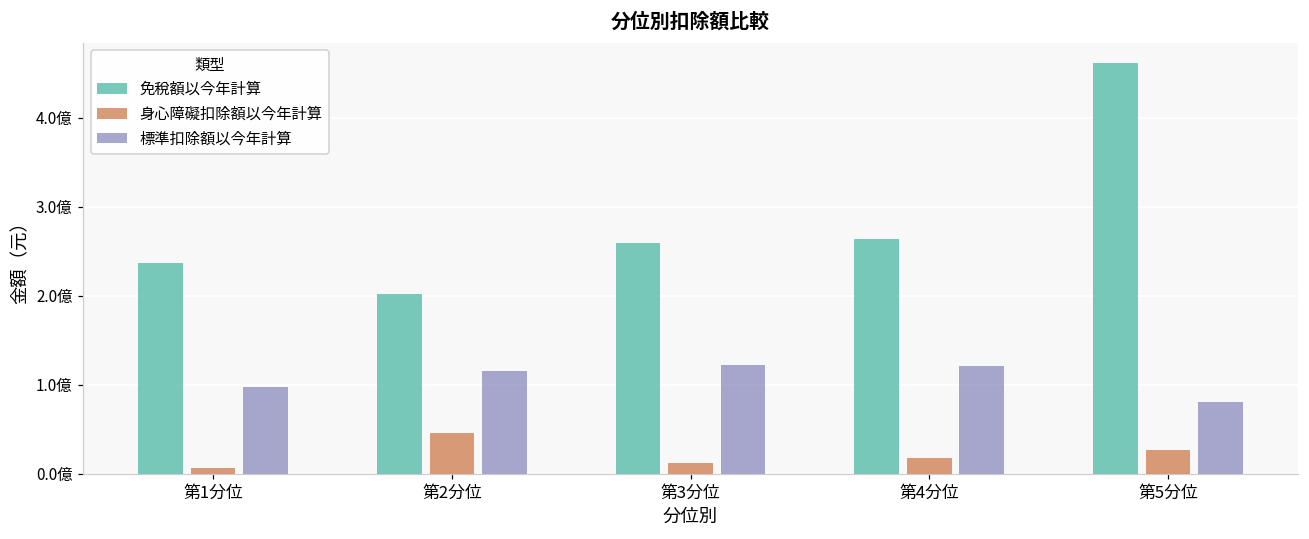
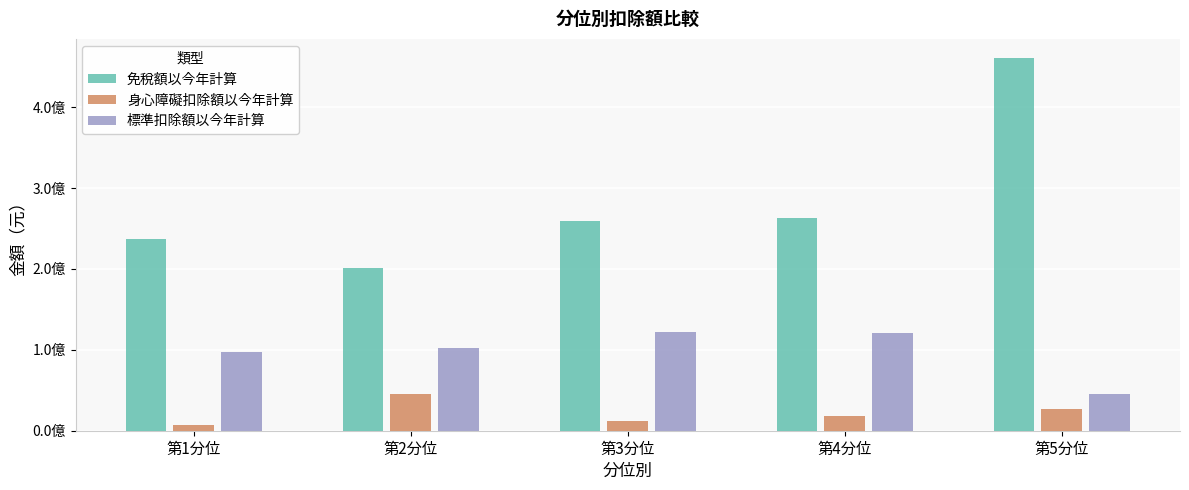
  {
    "免稅額以今年計算": {
      "第1分位": "2.4億",
      "第2分位": "2.0億",
      "第3分位": "2.6億",
      "第4分位": "2.6億",
      "第5分位": "4.6億"
    },
    "身心障礙扣除額以今年計算": {
      "第1分位": "0.1億",
      "第2分位": "0.5億",
      "第3分位": "0.1億",
      "第4分位": "0.2億",
      "第5分位": "0.3億"
    },
    "標準扣除額以今年計算": {
      "第1分位": "1.0億",
-     "第2分位": "1.2億",
+     "第2分位": "1.0億",
      "第3分位": "1.2億",
      "第4分位": "1.2億",
-     "第5分位": "0.8億"
+     "第5分位": "0.5億"
    }
  }
